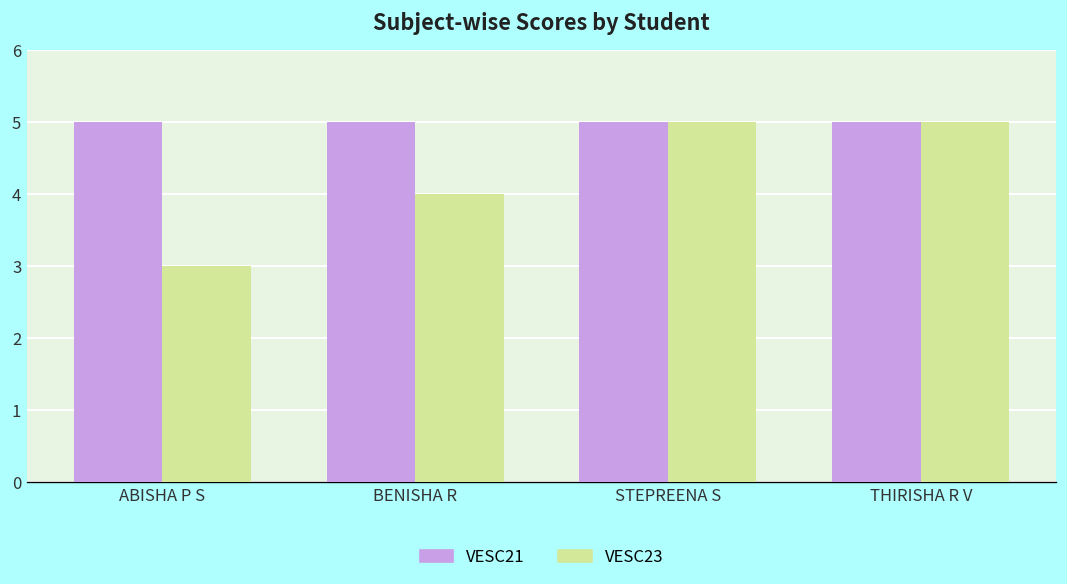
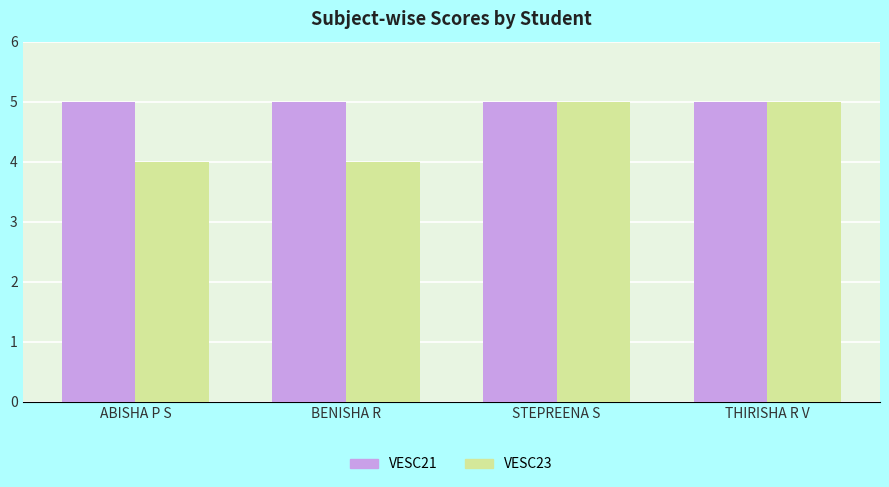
  {
    "VESC21": {
      "ABISHA P S": 5,
      "BENISHA R": 5,
      "STEPREENA S": 5,
      "THIRISHA R V": 5
    },
    "VESC23": {
-     "ABISHA P S": 3,
+     "ABISHA P S": 4,
      "BENISHA R": 4,
      "STEPREENA S": 5,
      "THIRISHA R V": 5
    }
  }
